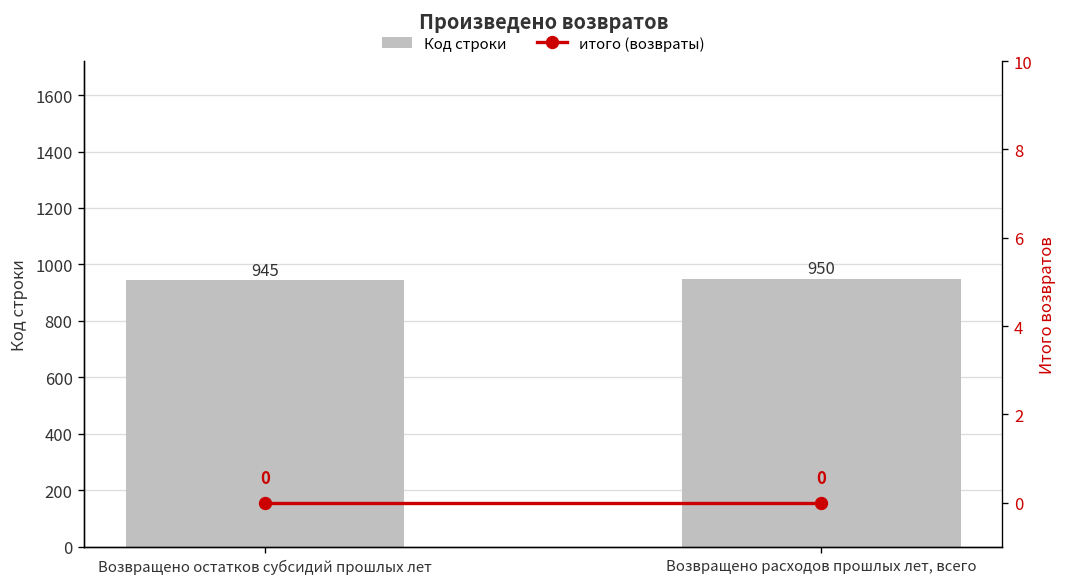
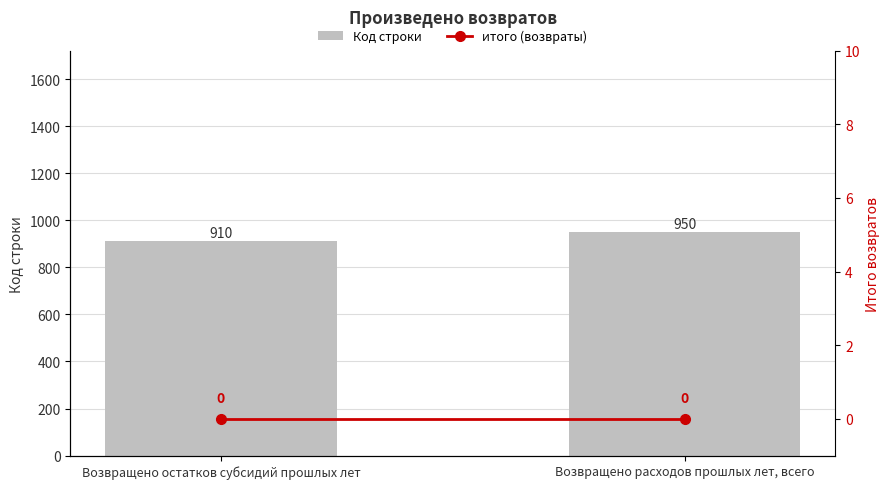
  {
    "Код строки": {
-     "Возвращено остатков субсидий прошлых лет": 945,
+     "Возвращено остатков субсидий прошлых лет": 910,
      "Возвращено расходов прошлых лет, всего": 950
    },
    "итого (возвраты)": {
      "Возвращено остатков субсидий прошлых лет": 0,
      "Возвращено расходов прошлых лет, всего": 0
    }
  }
